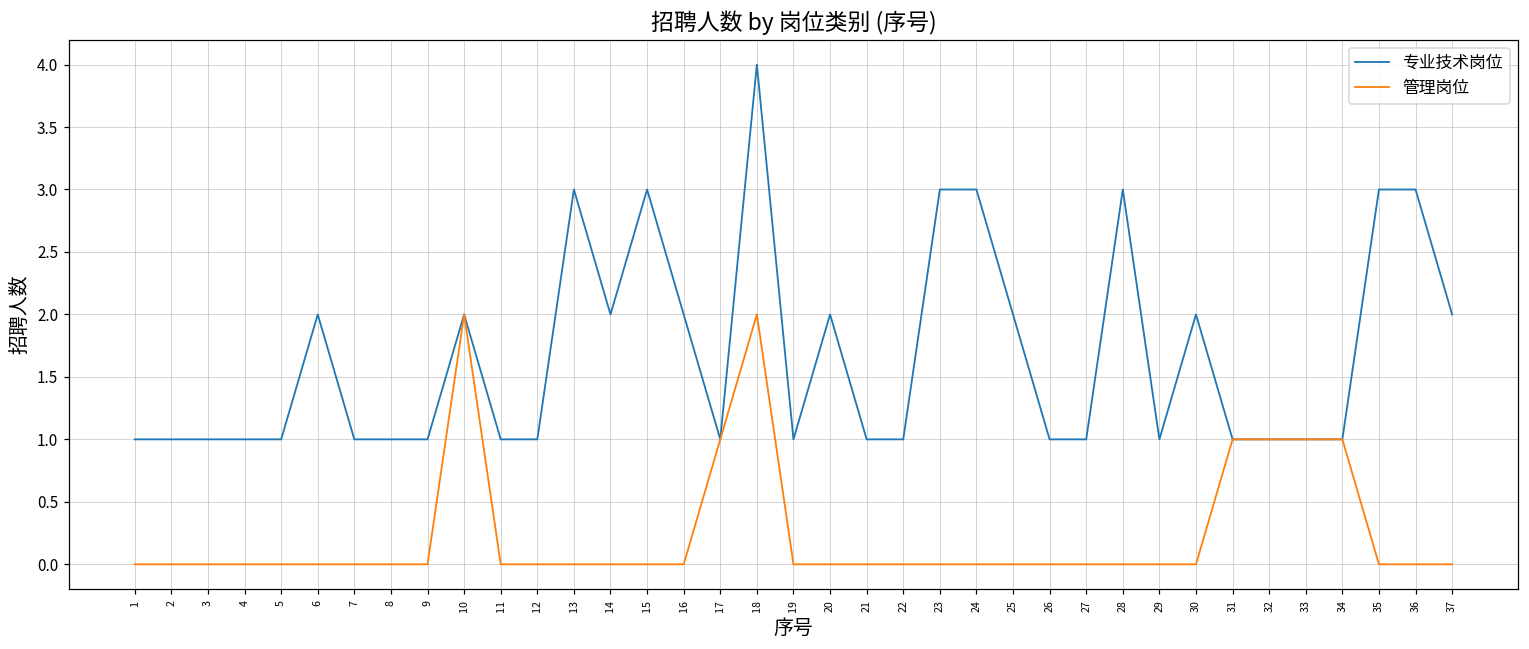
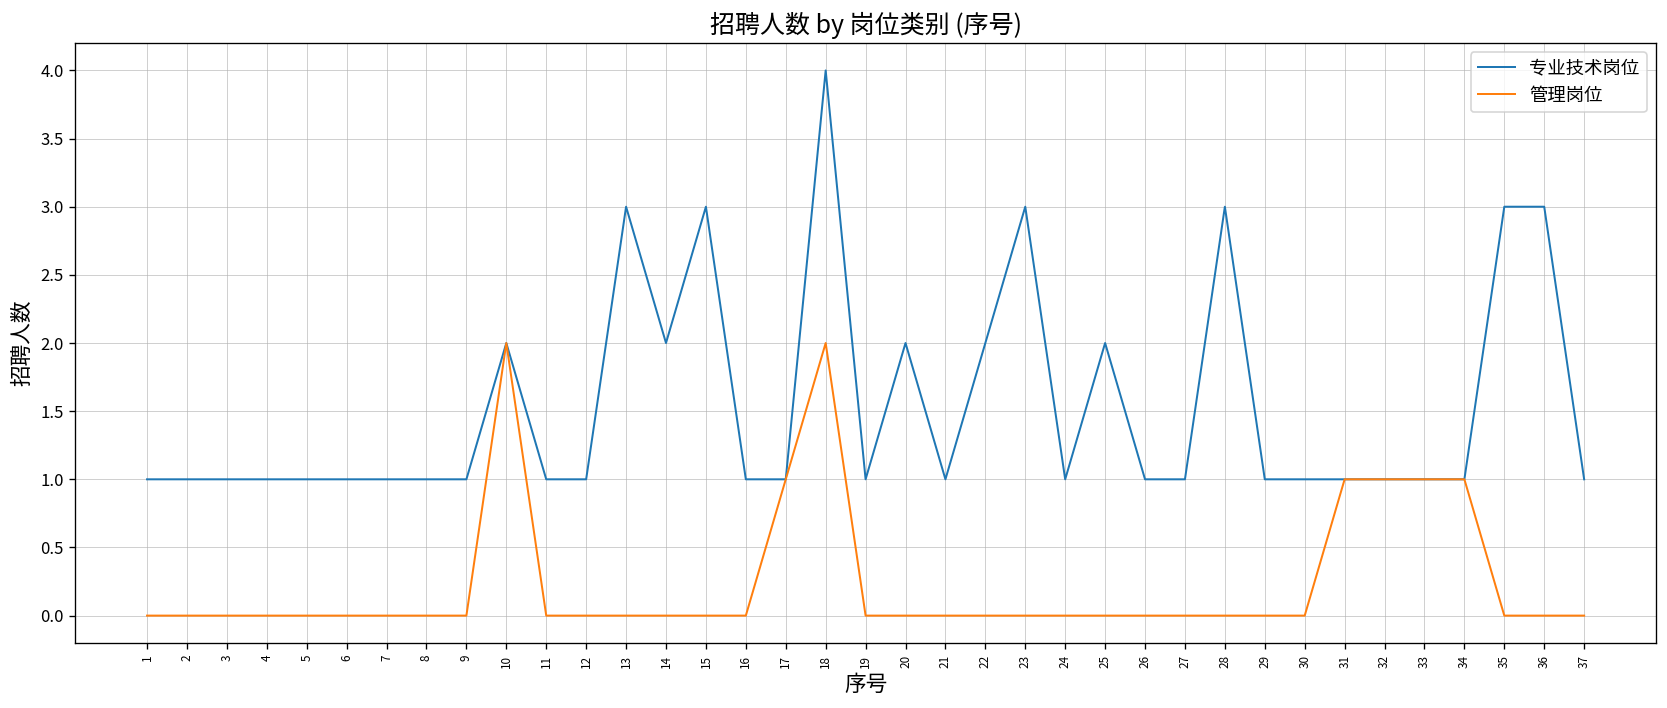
  {
    "专业技术岗位": {
      "1": 1,
      "2": 1,
      "3": 1,
      "4": 1,
      "5": 1,
-     "6": 2,
+     "6": 1,
      "7": 1,
      "8": 1,
      "9": 1,
      "11": 1,
      "12": 1,
      "13": 3,
      "14": 2,
      "15": 3,
-     "16": 2,
+     "16": 1,
      "18": 4,
      "19": 1,
      "20": 2,
      "21": 1,
-     "22": 1,
+     "22": 2,
      "23": 3,
-     "24": 3,
+     "24": 1,
      "25": 2,
      "26": 1,
      "27": 1,
      "28": 3,
      "29": 1,
-     "30": 2,
+     "30": 1,
      "35": 3,
      "36": 3,
-     "37": 2
+     "37": 1
    },
    "管理岗位": {
      "1": 0,
      "2": 0,
      "3": 0,
      "4": 0,
      "5": 0,
      "6": 0,
      "7": 0,
      "8": 0,
      "9": 0,
      "11": 0,
      "12": 0,
      "13": 0,
      "14": 0,
      "15": 0,
      "16": 0,
      "18": 2,
      "19": 0,
      "20": 0,
      "21": 0,
      "22": 0,
      "23": 0,
      "24": 0,
      "25": 0,
      "26": 0,
      "27": 0,
      "28": 0,
      "29": 0,
      "30": 0,
      "35": 0,
      "36": 0,
      "37": 0
    }
  }
